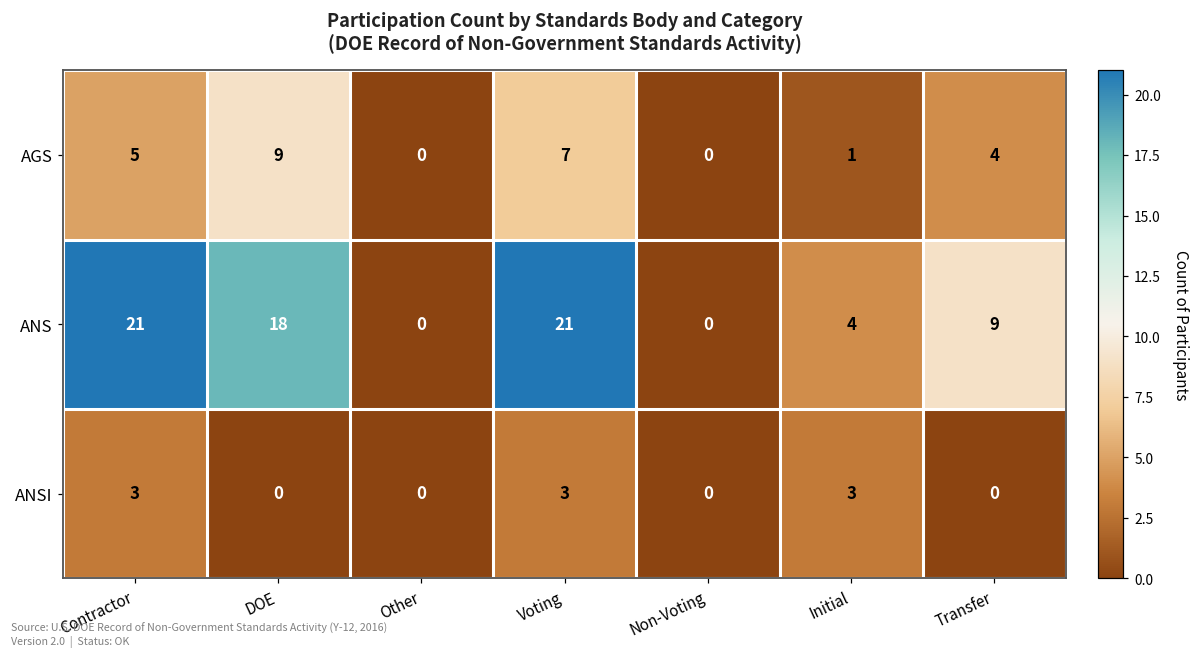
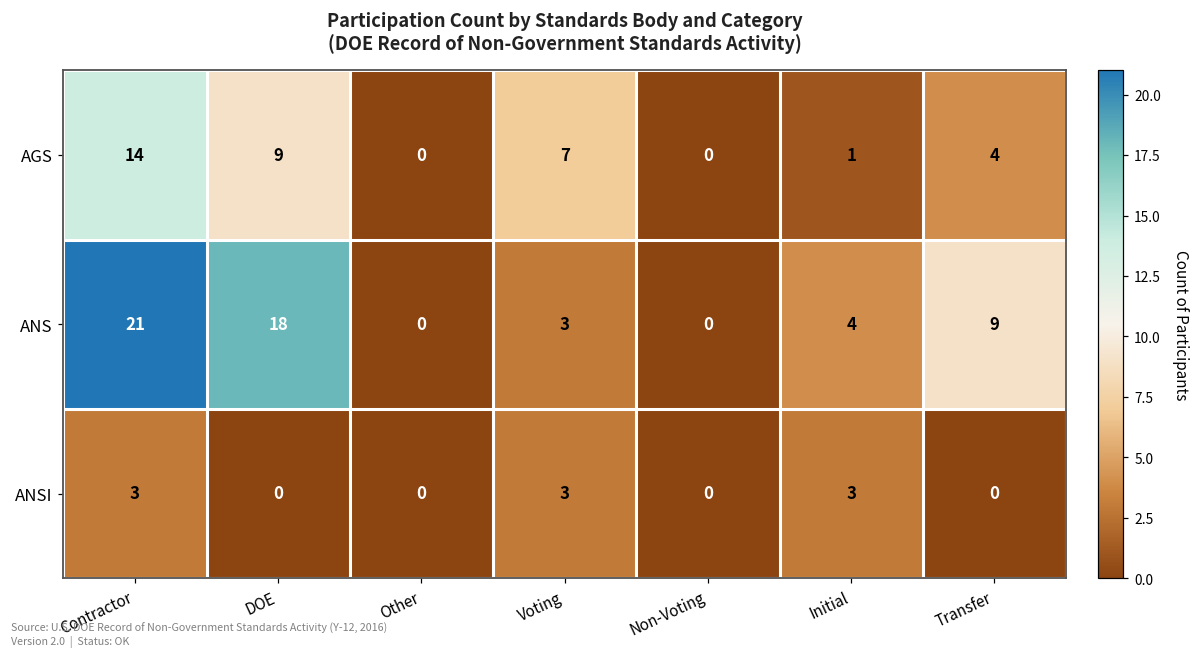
  {
    "AGS": {
-     "Contractor": 5,
+     "Contractor": 14,
      "DOE": 9,
      "Other": 0,
      "Voting": 7,
      "Non-Voting": 0,
      "Initial": 1,
      "Transfer": 4
    },
    "ANS": {
      "Contractor": 21,
      "DOE": 18,
      "Other": 0,
-     "Voting": 21,
+     "Voting": 3,
      "Non-Voting": 0,
      "Initial": 4,
      "Transfer": 9
    },
    "ANSI": {
      "Contractor": 3,
      "DOE": 0,
      "Other": 0,
      "Voting": 3,
      "Non-Voting": 0,
      "Initial": 3,
      "Transfer": 0
    }
  }
